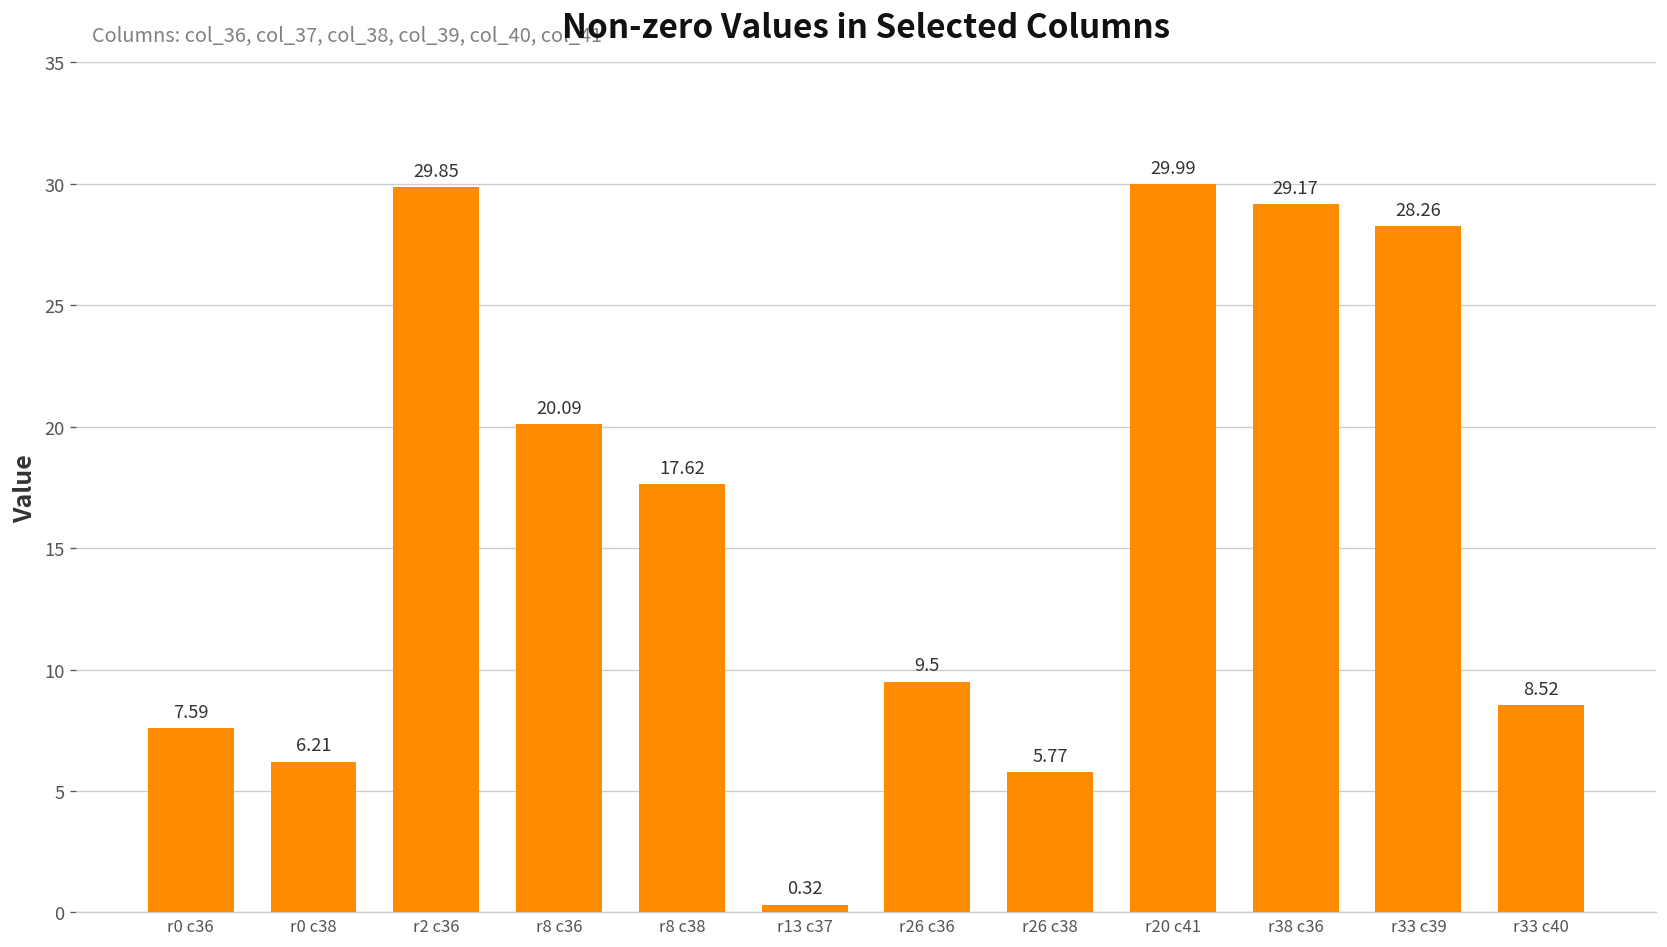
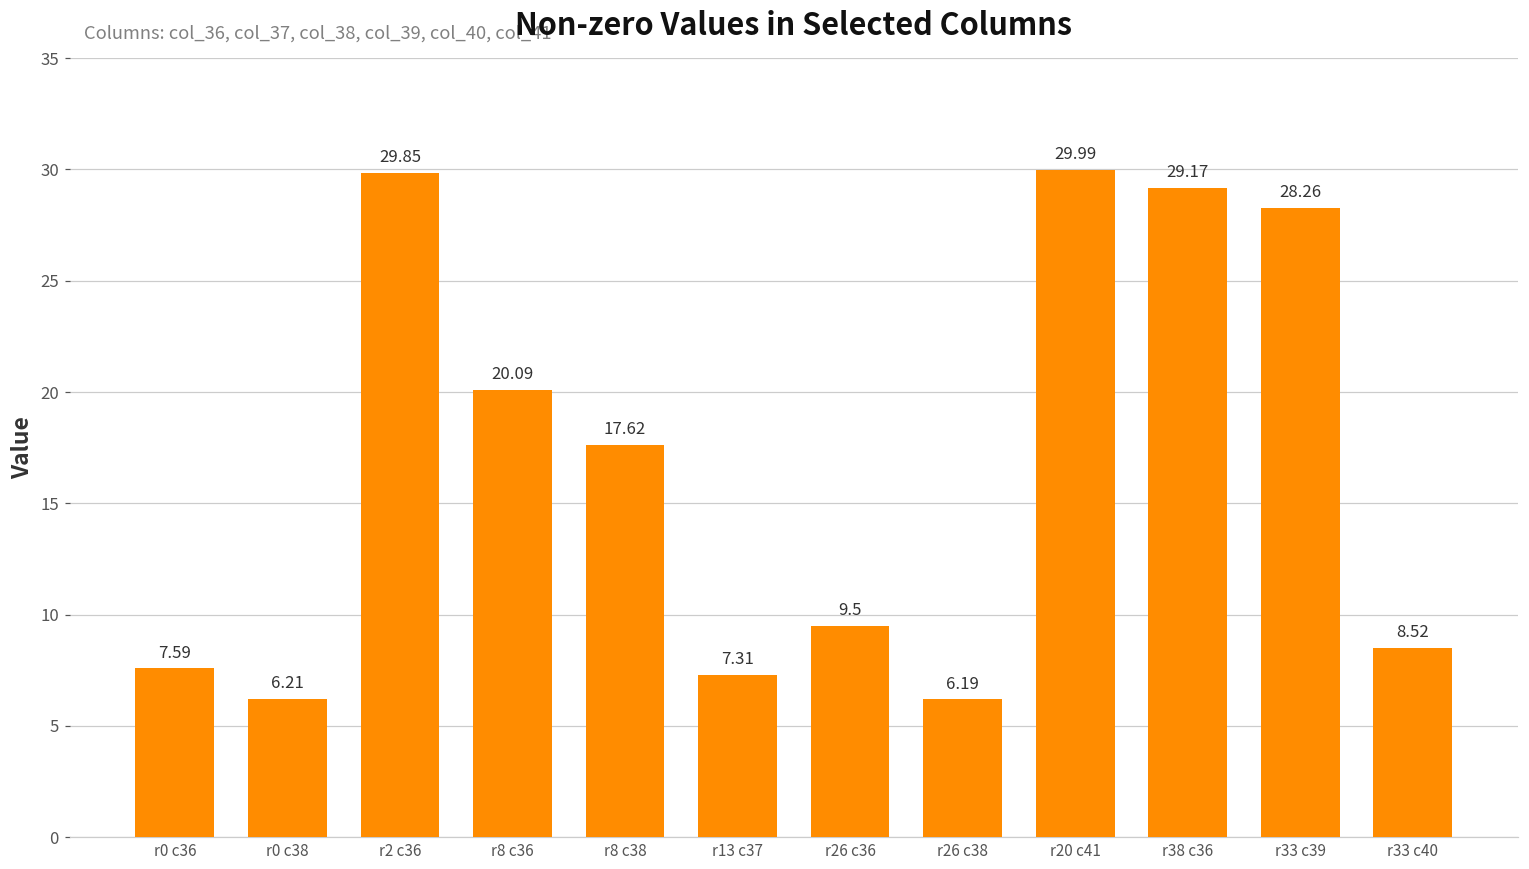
  {
    "r0 c36": 7.59,
    "r0 c38": 6.21,
    "r2 c36": 29.85,
    "r8 c36": 20.09,
    "r8 c38": 17.62,
-   "r13 c37": 0.32,
+   "r13 c37": 7.31,
    "r26 c36": 9.5,
-   "r26 c38": 5.77,
+   "r26 c38": 6.19,
    "r20 c41": 29.99,
    "r38 c36": 29.17,
    "r33 c39": 28.26,
    "r33 c40": 8.52
  }
